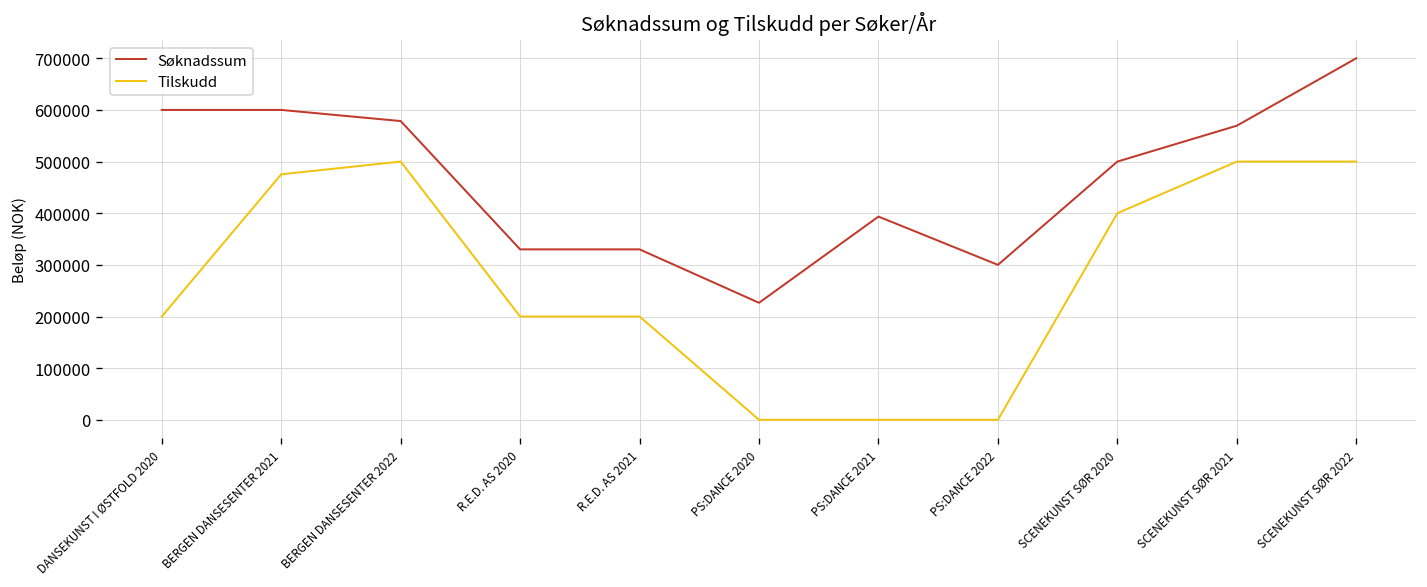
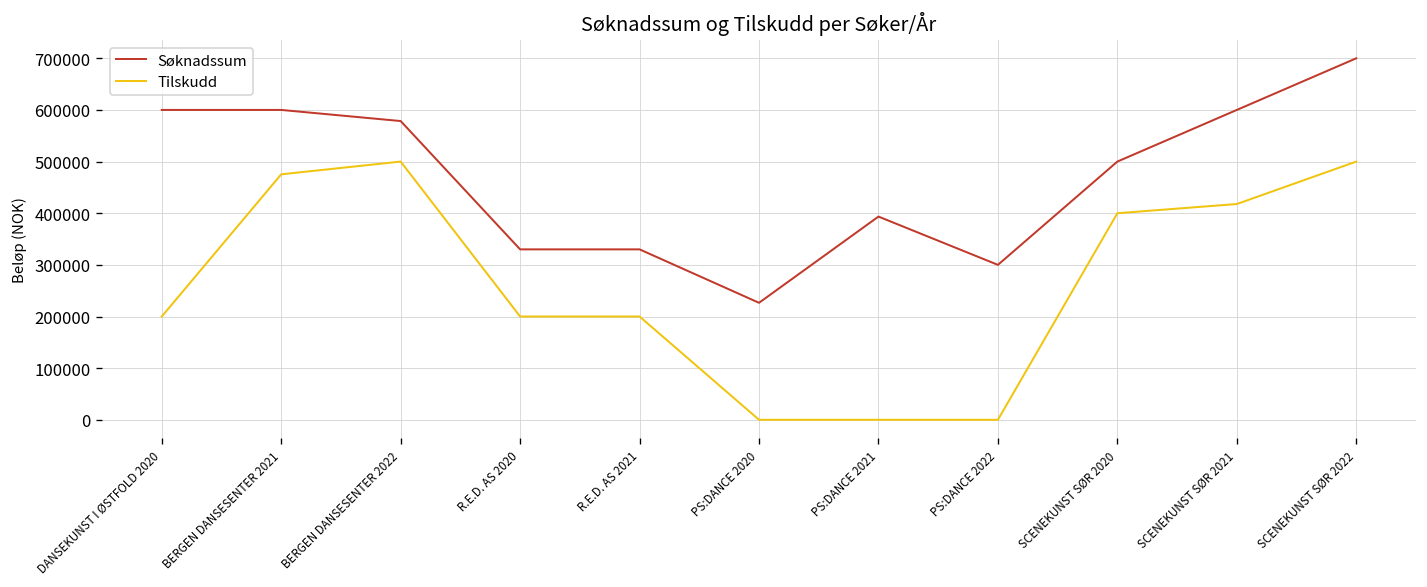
  {
    "Søknadssum": {
      "DANSEKUNST I ØSTFOLD 2020": 600000,
      "BERGEN DANSESENTER 2021": 600000,
      "BERGEN DANSESENTER 2022": 580000,
      "R.E.D. AS 2020": 330000,
      "R.E.D. AS 2021": 330000,
      "PS:DANCE 2020": 230000,
      "PS:DANCE 2021": 390000,
      "PS:DANCE 2022": 300000,
      "SCENEKUNST SØR 2020": 500000,
-     "SCENEKUNST SØR 2021": 570000,
+     "SCENEKUNST SØR 2021": 600000,
      "SCENEKUNST SØR 2022": 700000
    },
    "Tilskudd": {
      "DANSEKUNST I ØSTFOLD 2020": 200000,
      "BERGEN DANSESENTER 2021": 480000,
      "BERGEN DANSESENTER 2022": 500000,
      "R.E.D. AS 2020": 200000,
      "R.E.D. AS 2021": 200000,
      "PS:DANCE 2020": 0,
      "PS:DANCE 2021": 0,
      "PS:DANCE 2022": 0,
      "SCENEKUNST SØR 2020": 400000,
-     "SCENEKUNST SØR 2021": 500000,
+     "SCENEKUNST SØR 2021": 420000,
      "SCENEKUNST SØR 2022": 500000
    }
  }
